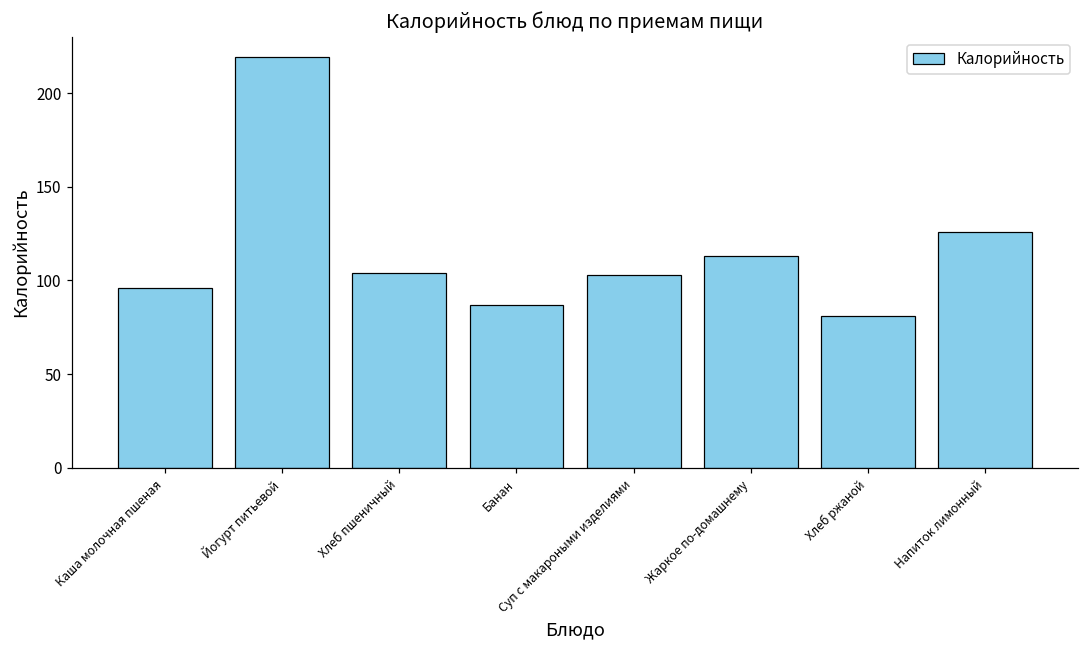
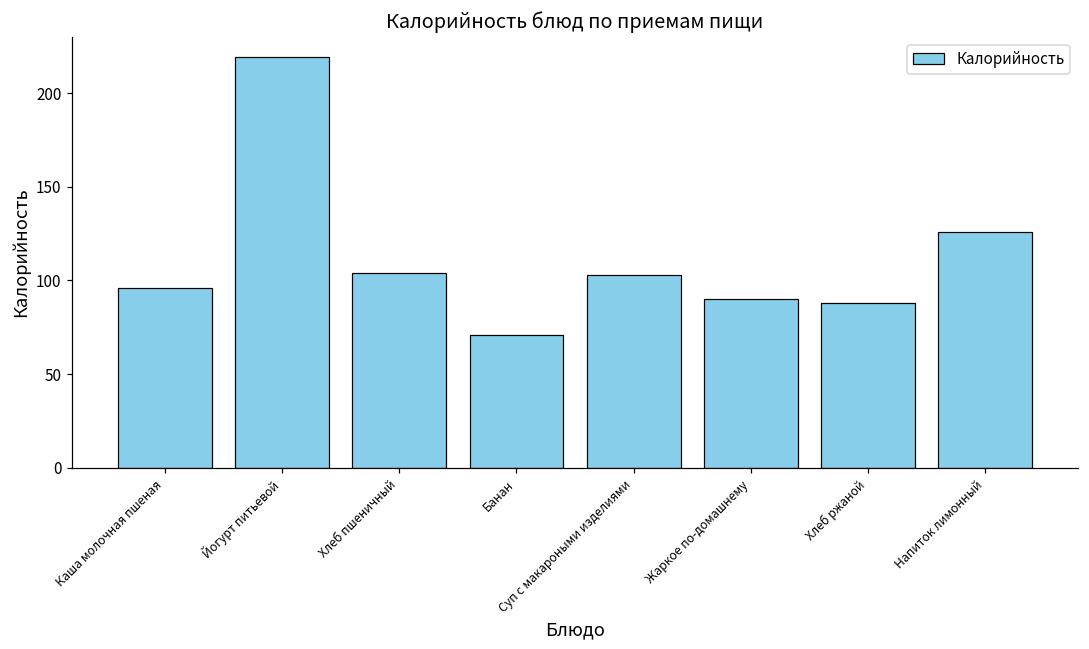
  {
    "Каша молочная пшеная": 96,
    "Йогурт питьевой": 219,
    "Хлеб пшеничный": 104,
-   "Банан": 87,
+   "Банан": 71,
    "Суп с макароными изделиями": 103,
-   "Жаркое по-домашнему": 113,
-   "Хлеб ржаной": 81,
+   "Жаркое по-домашнему": 90,
+   "Хлеб ржаной": 88,
    "Напиток лимонный": 126
  }
